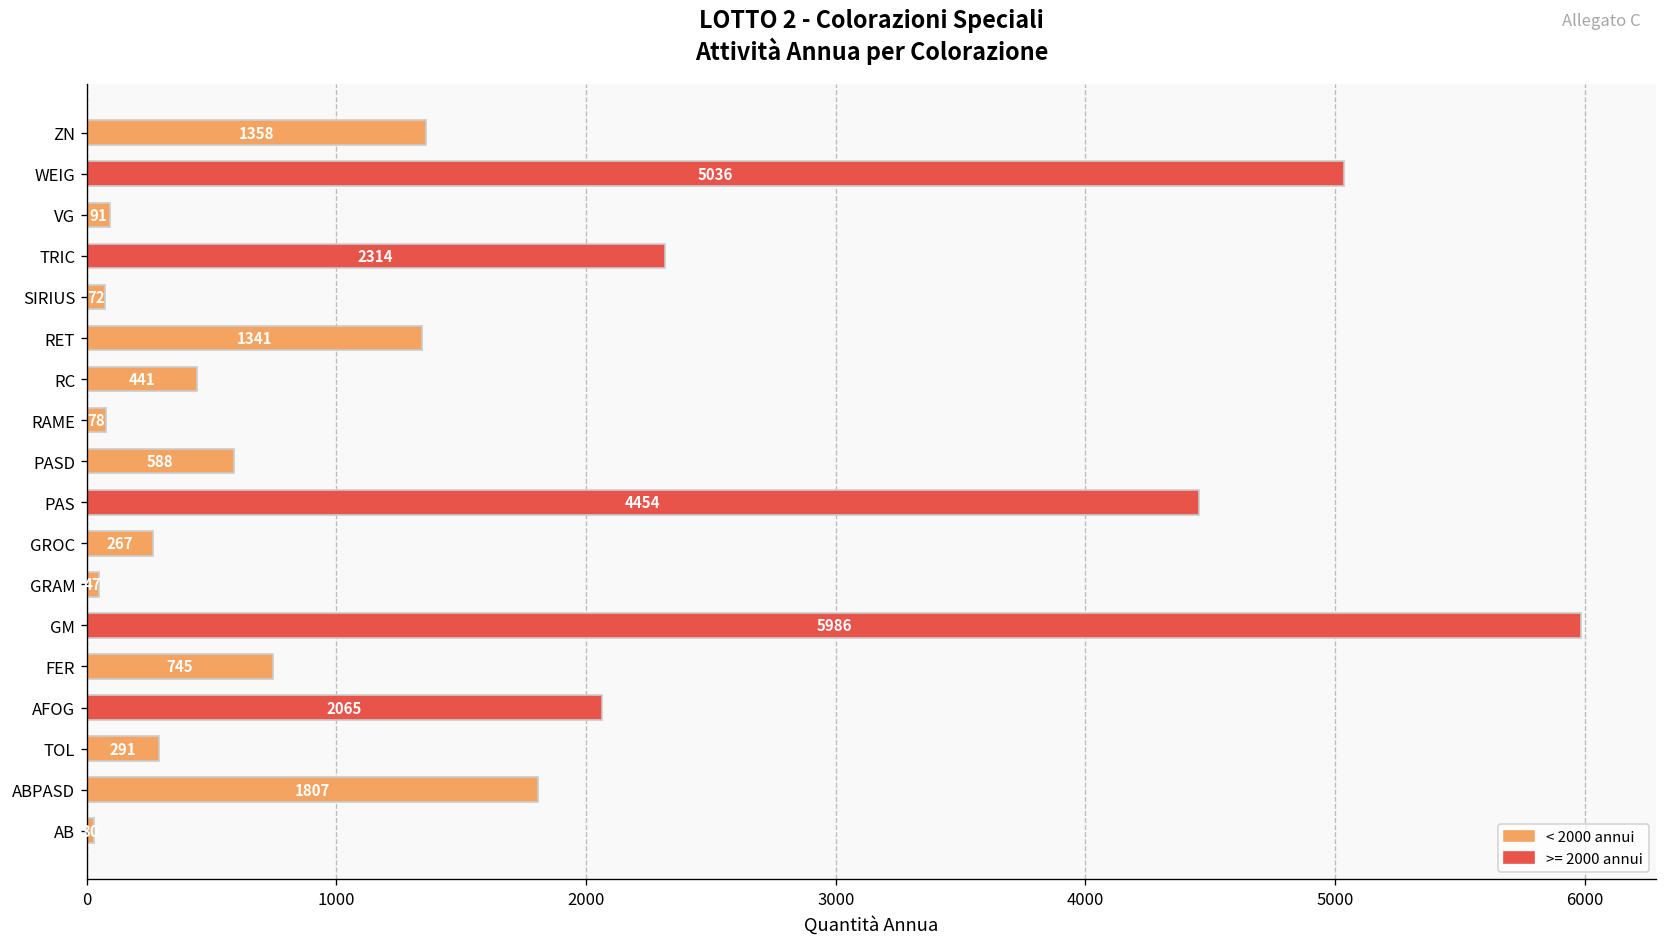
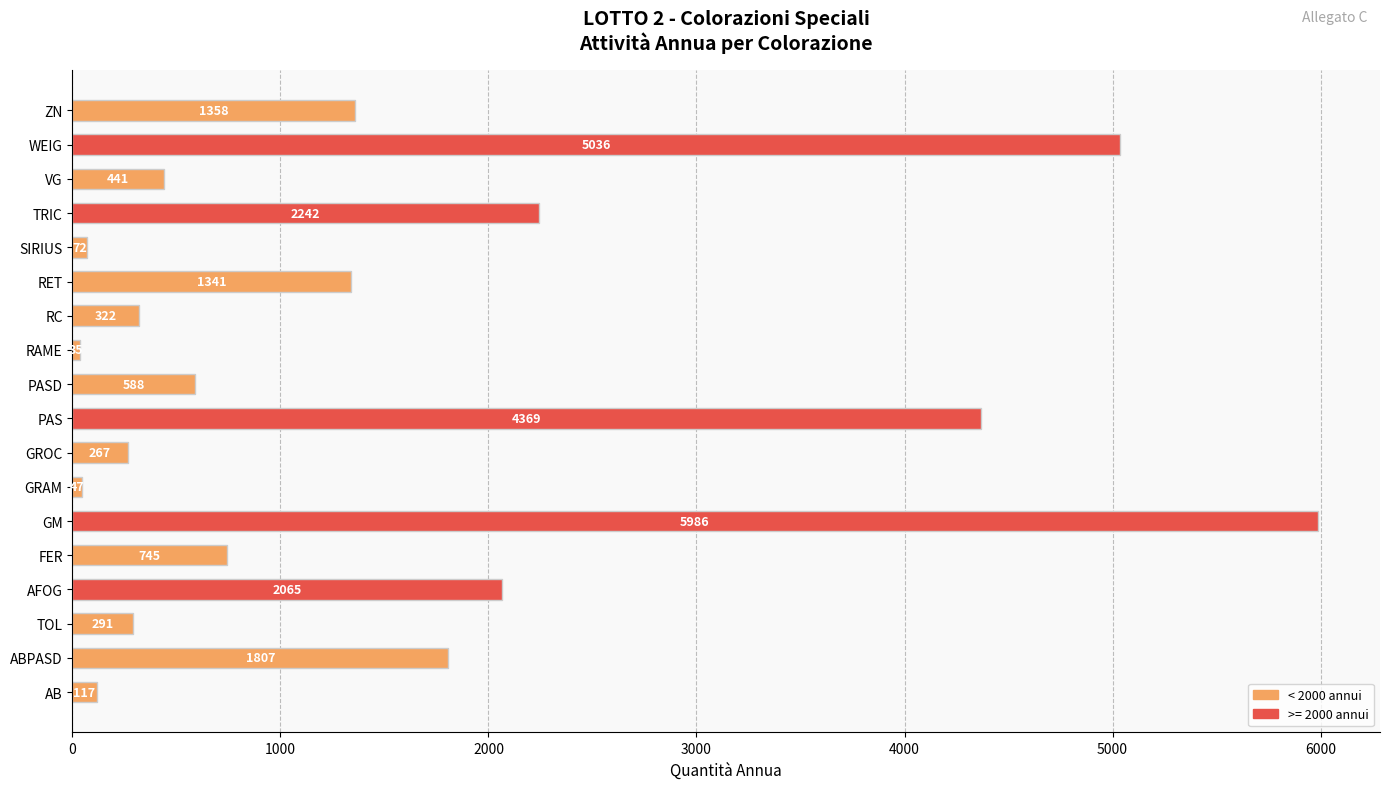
  {
    "ZN": 1358,
    "WEIG": 5036,
-   "VG": 91,
-   "TRIC": 2314,
+   "VG": 441,
+   "TRIC": 2242,
    "SIRIUS": 72,
    "RET": 1341,
-   "RC": 441,
-   "RAME": 80,
+   "RC": 322,
+   "RAME": 40,
    "PASD": 588,
-   "PAS": 4454,
+   "PAS": 4369,
    "GROC": 267,
    "GRAM": 47,
    "GM": 5986,
    "FER": 745,
    "AFOG": 2065,
    "TOL": 291,
    "ABPASD": 1807,
-   "AB": 30
+   "AB": 120
  }
